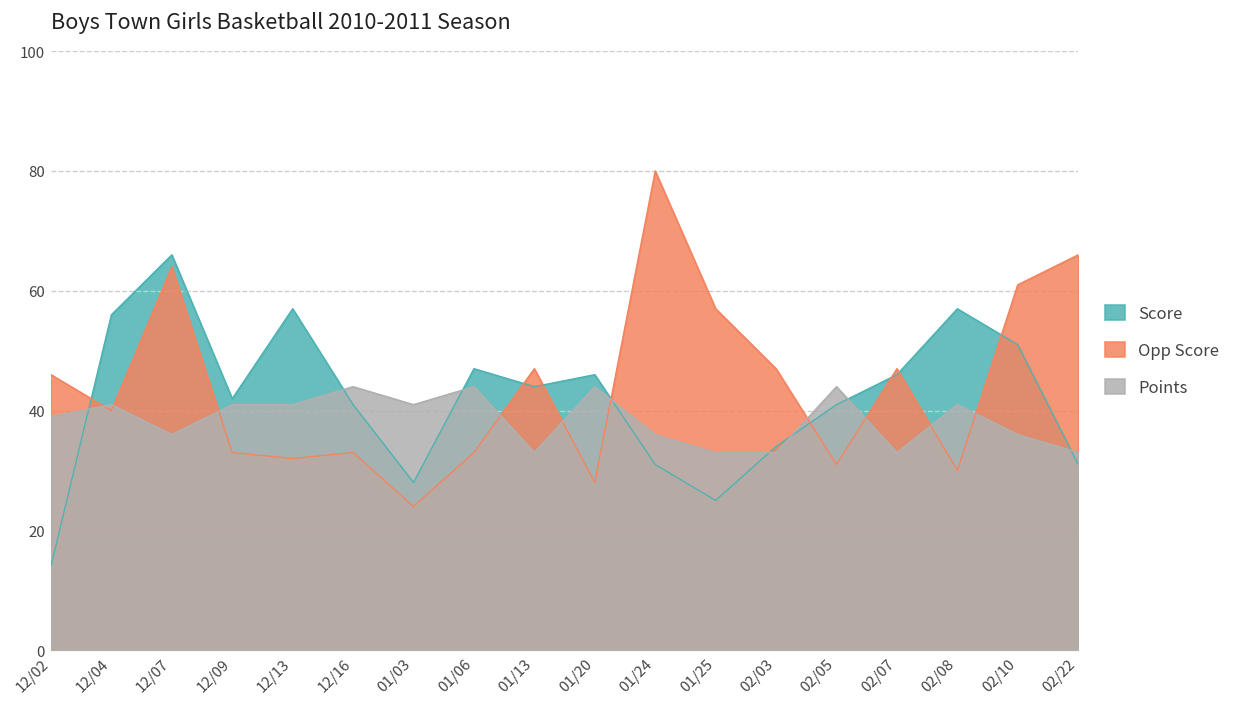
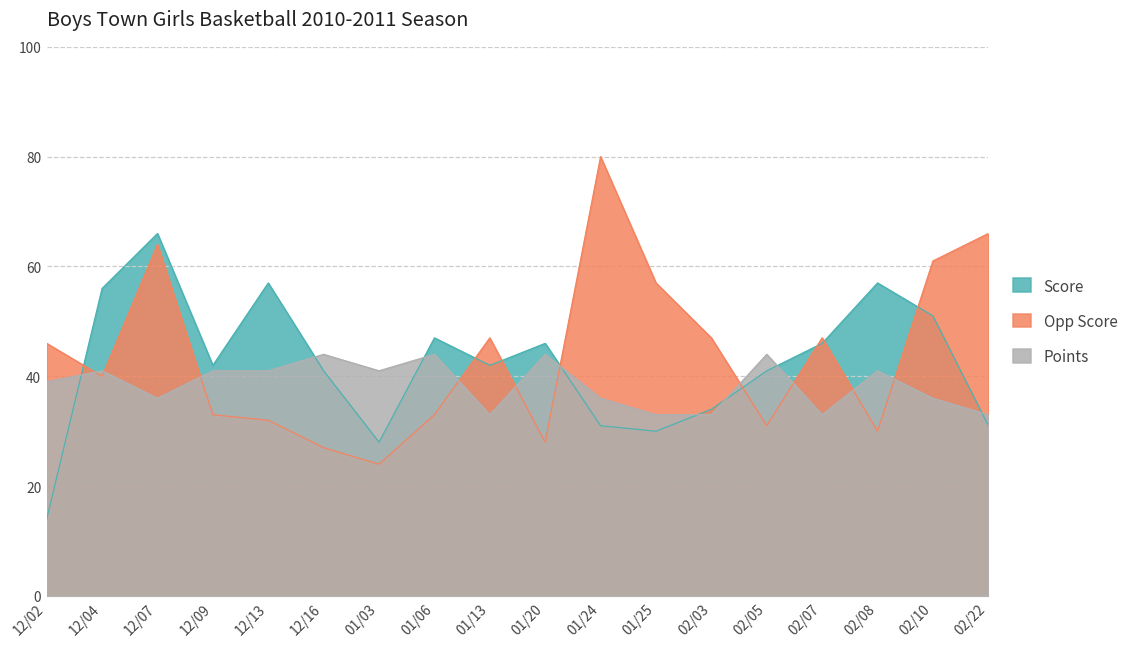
  {
    "Score": {
      "12/02": 14,
      "12/04": 56,
      "12/07": 66,
      "12/09": 42,
      "12/13": 57,
      "12/16": 41,
      "01/03": 28,
      "01/06": 47,
-     "01/13": 44,
+     "01/13": 42,
      "01/20": 46,
      "01/24": 31,
-     "01/25": 25,
+     "01/25": 30,
      "02/03": 34,
      "02/05": 41,
      "02/07": 46,
      "02/08": 57,
      "02/10": 51,
      "02/22": 31
    },
    "Opp Score": {
      "12/02": 46,
      "12/04": 40,
      "12/07": 64,
      "12/09": 33,
      "12/13": 32,
-     "12/16": 33,
+     "12/16": 27,
      "01/03": 24,
      "01/06": 33,
      "01/13": 47,
      "01/20": 28,
      "01/24": 80,
      "01/25": 57,
      "02/03": 47,
      "02/05": 31,
      "02/07": 47,
      "02/08": 30,
      "02/10": 61,
      "02/22": 66
    },
    "Points": {
      "12/02": 39,
      "12/04": 41,
      "12/07": 36,
      "12/09": 41,
      "12/13": 41,
      "12/16": 44,
      "01/03": 41,
      "01/06": 44,
      "01/13": 33,
      "01/20": 44,
      "01/24": 36,
      "01/25": 33,
      "02/03": 33,
      "02/05": 44,
      "02/07": 33,
      "02/08": 41,
      "02/10": 36,
      "02/22": 33
    }
  }
